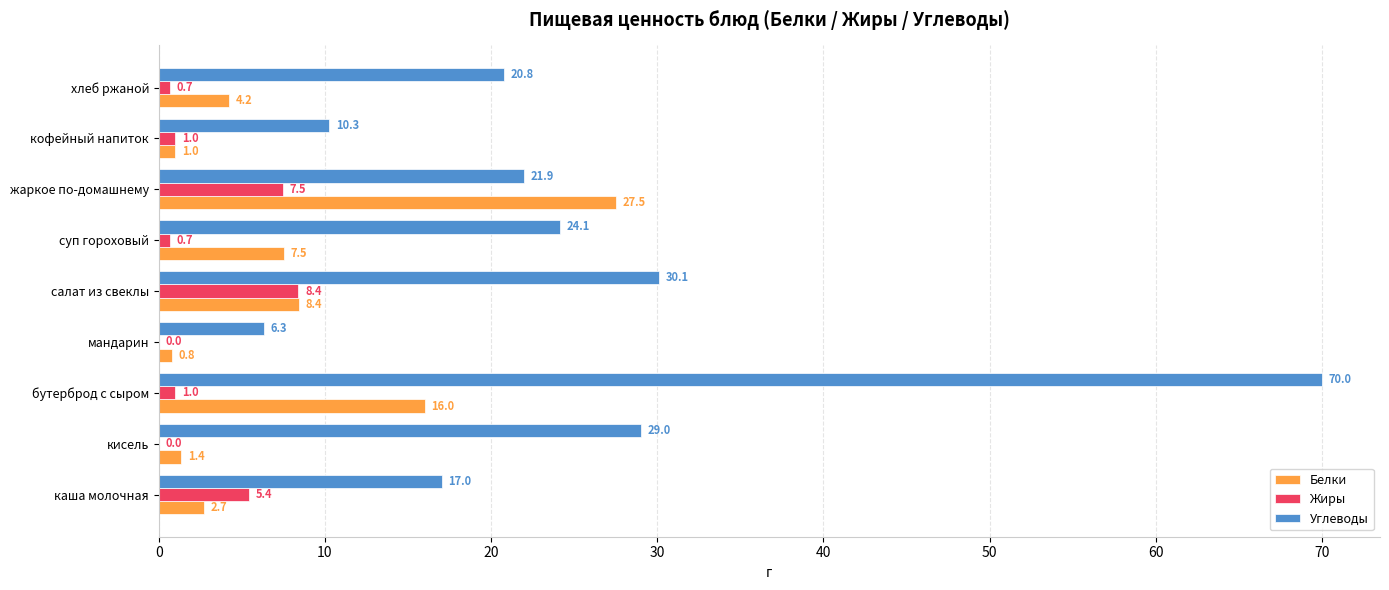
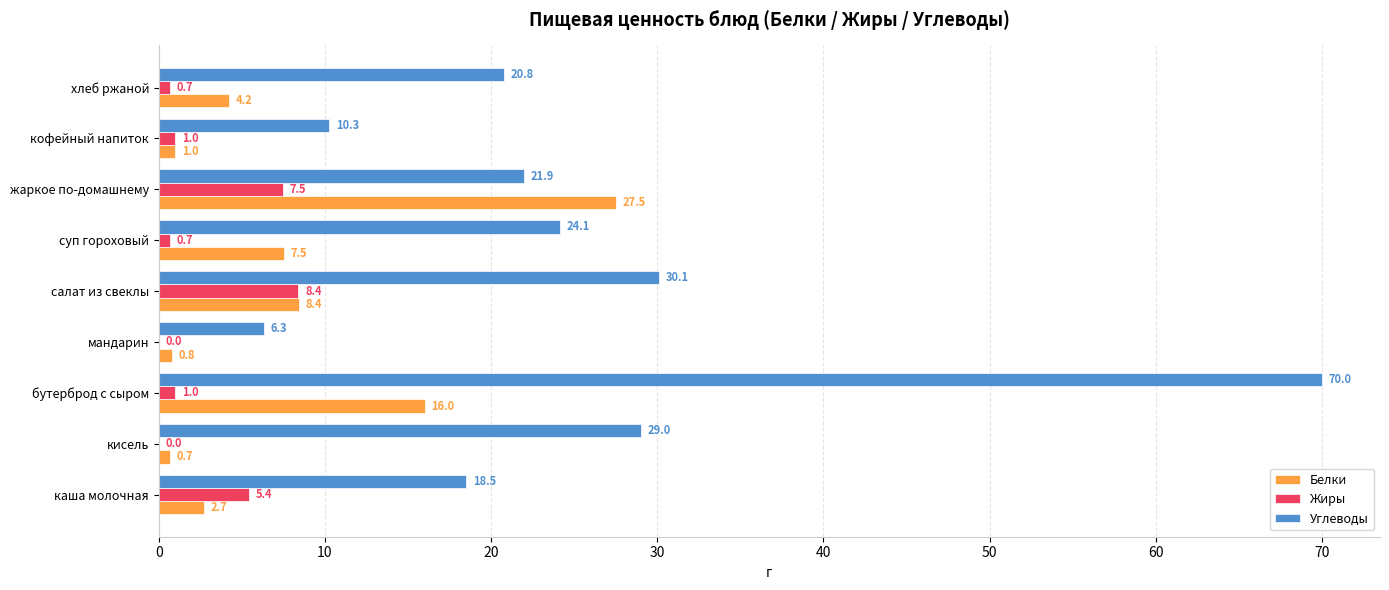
  {
    "Белки": {
      "хлеб ржаной": 4.2,
      "кофейный напиток": 1.0,
      "жаркое по-домашнему": 27.5,
      "суп гороховый": 7.5,
      "салат из свеклы": 8.4,
      "мандарин": 0.8,
      "бутерброд с сыром": 16.0,
-     "кисель": 1.4,
+     "кисель": 0.7,
      "каша молочная": 2.7
    },
    "Жиры": {
      "хлеб ржаной": 0.7,
      "кофейный напиток": 1.0,
      "жаркое по-домашнему": 7.5,
      "суп гороховый": 0.7,
      "салат из свеклы": 8.4,
      "мандарин": 0.0,
      "бутерброд с сыром": 1.0,
      "кисель": 0.0,
      "каша молочная": 5.4
    },
    "Углеводы": {
      "хлеб ржаной": 20.8,
      "кофейный напиток": 10.3,
      "жаркое по-домашнему": 21.9,
      "суп гороховый": 24.1,
      "салат из свеклы": 30.1,
      "мандарин": 6.3,
      "бутерброд с сыром": 70.0,
      "кисель": 29.0,
-     "каша молочная": 17.0
+     "каша молочная": 18.5
    }
  }
